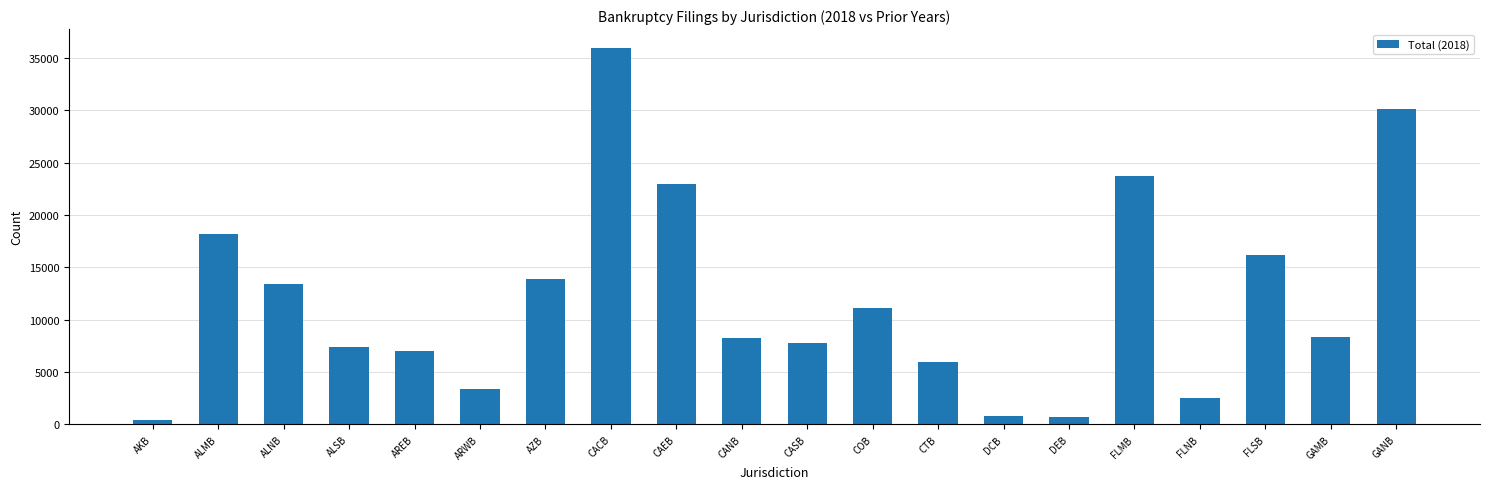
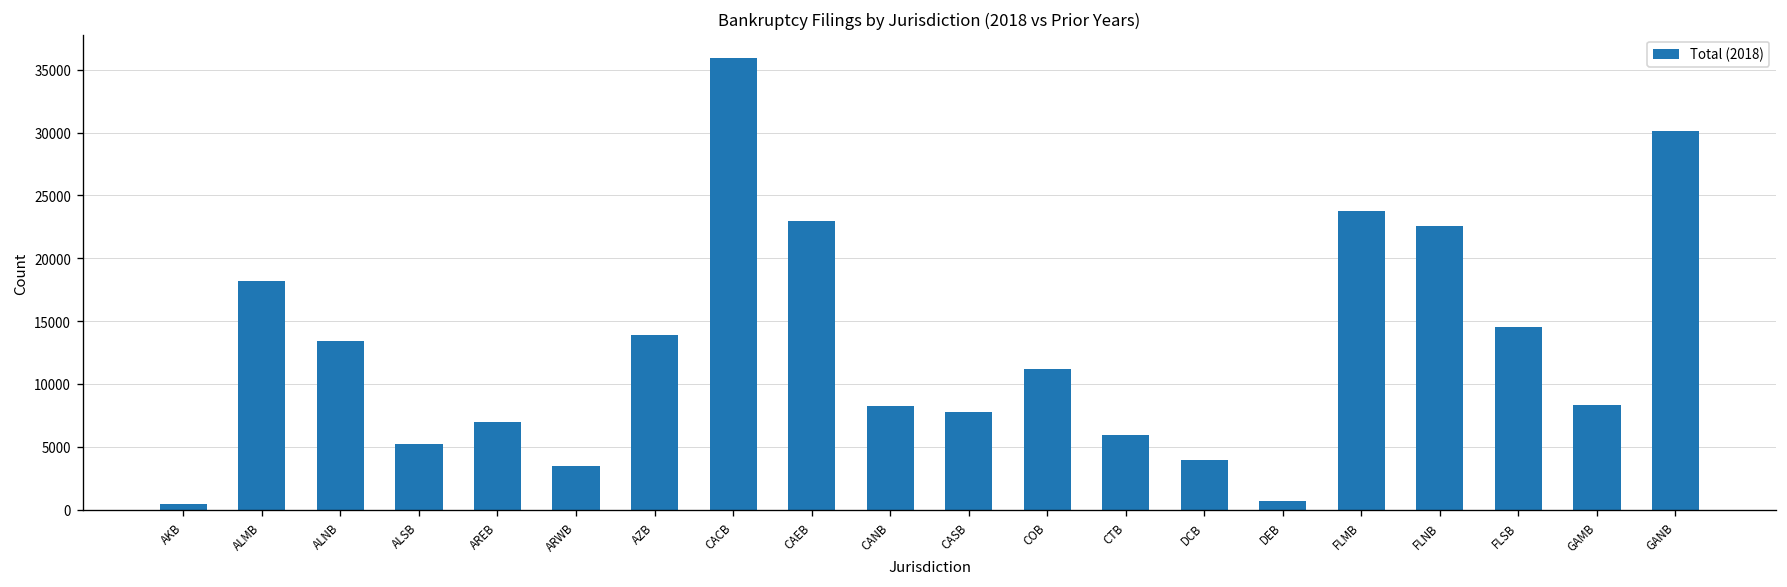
  {
    "AKB": 400,
    "ALMB": 18200,
    "ALNB": 13400,
-   "ALSB": 7400,
+   "ALSB": 5200,
    "AREB": 7000,
    "ARWB": 3400,
    "AZB": 13900,
    "CACB": 36000,
    "CAEB": 23000,
    "CANB": 8200,
    "CASB": 7800,
    "COB": 11200,
    "CTB": 5900,
-   "DCB": 800,
+   "DCB": 3900,
    "DEB": 700,
    "FLMB": 23800,
-   "FLNB": 2500,
-   "FLSB": 16200,
+   "FLNB": 22600,
+   "FLSB": 14500,
    "GAMB": 8300,
    "GANB": 30100
  }
